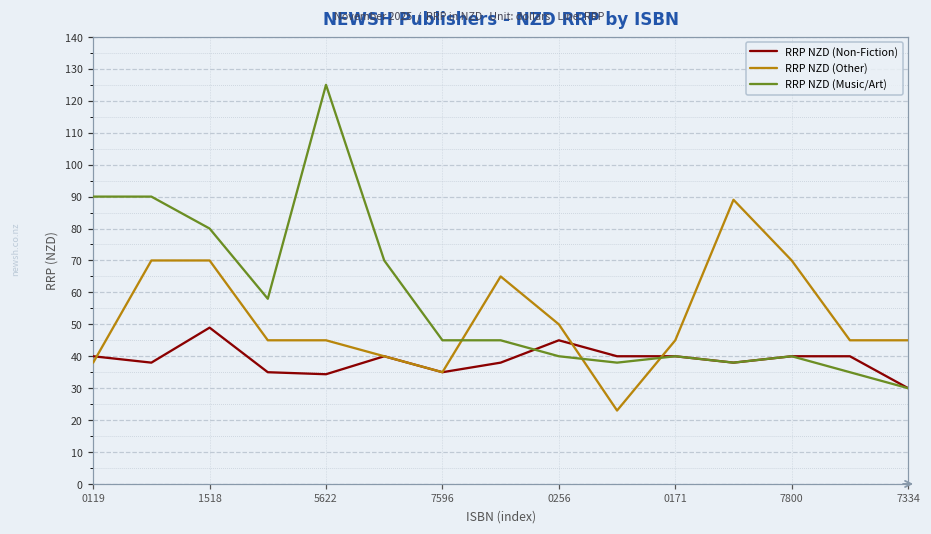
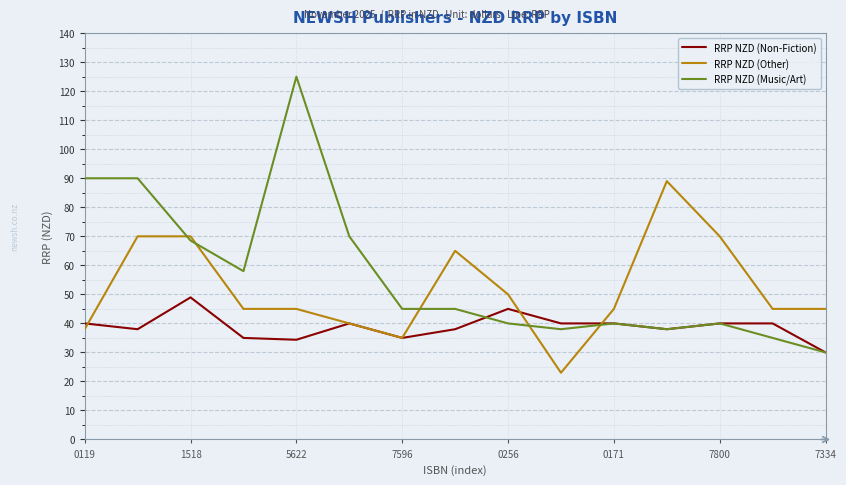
  {
    "RRP NZD (Non-Fiction)": {
      "0119": 40,
      "1518": 49,
      "5622": 34,
      "0256": 45
    },
    "RRP NZD (Other)": {
      "0119": 38,
      "1518": 70,
      "5622": 45,
      "0256": 50,
      "0171": 45,
      "7800": 70,
      "7334": 45
    },
    "RRP NZD (Music/Art)": {
      "0119": 90,
-     "1518": 80,
+     "1518": 69,
      "5622": 125,
      "7596": 45,
      "0256": 40
    }
  }
